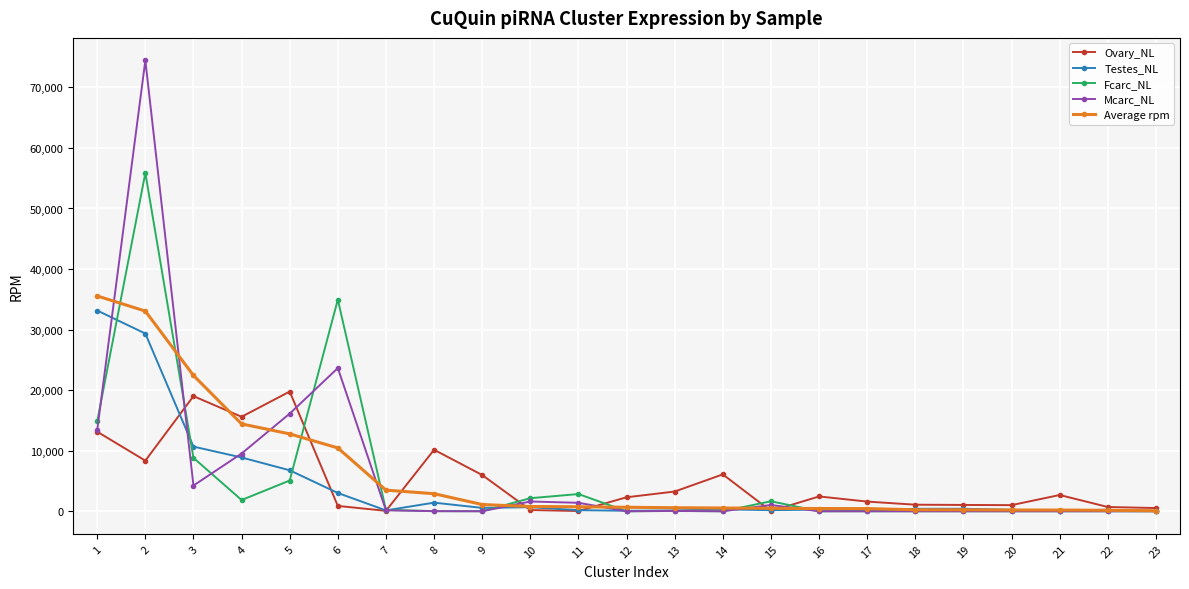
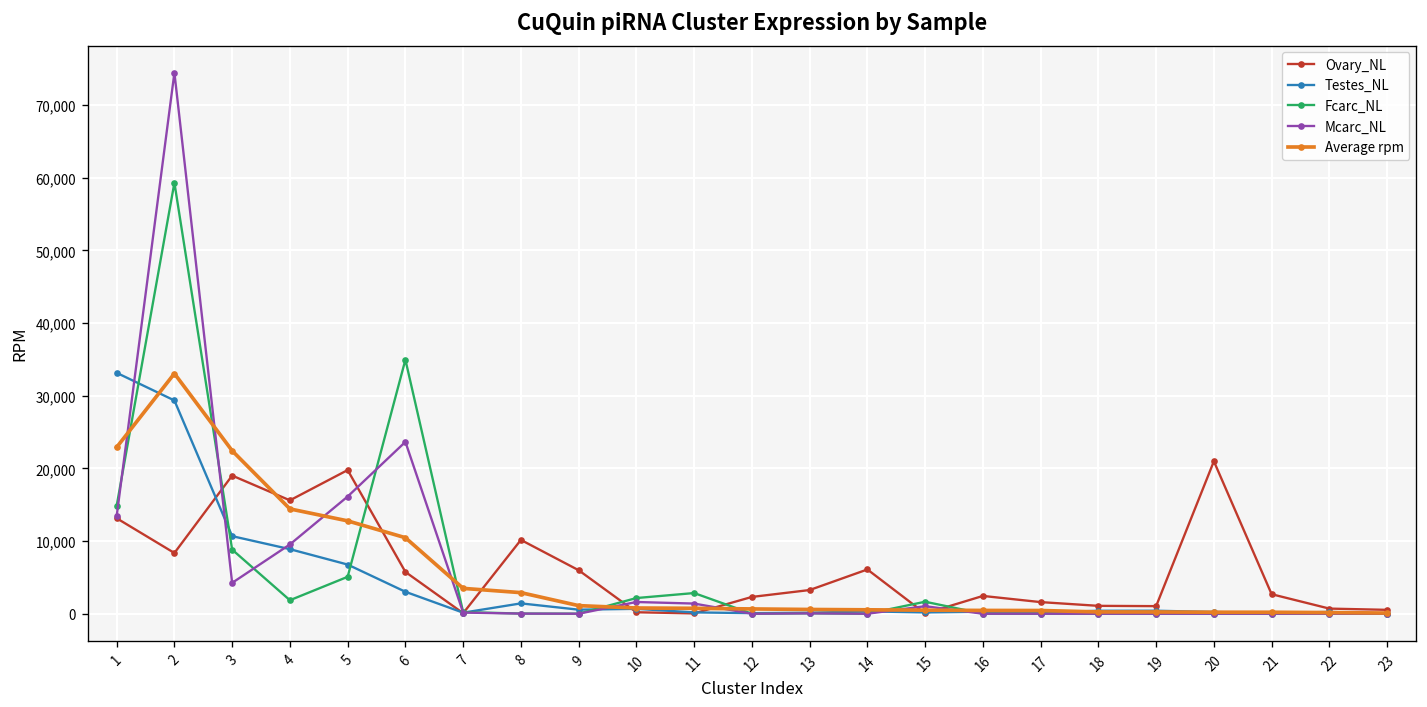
  {
    "Ovary_NL": {
      "2": "8,000",
      "3": "19,000",
      "4": "16,000",
      "5": "20,000",
-     "6": "1,000",
+     "6": "6,000",
      "8": "10,000",
      "9": "6,000",
      "10": "0",
      "12": "2,000",
      "13": "3,000",
      "14": "6,000",
      "16": "2,000",
      "17": "2,000",
      "18": "1,000",
      "19": "1,000",
-     "20": "1,000",
+     "20": "21,000",
      "21": "3,000",
      "22": "1,000",
      "23": "1,000"
    },
    "Testes_NL": {
      "1": "33,000",
      "2": "29,000",
      "3": "11,000",
      "4": "9,000",
      "5": "7,000",
      "6": "3,000",
      "8": "1,000",
      "9": "1,000"
    },
    "Fcarc_NL": {
      "1": "15,000",
-     "2": "56,000",
+     "2": "59,000",
      "3": "9,000",
      "4": "2,000",
      "5": "5,000",
      "6": "35,000",
      "10": "2,000",
      "11": "3,000",
      "15": "2,000"
    },
    "Mcarc_NL": {
      "2": "74,000",
      "3": "4,000",
      "4": "10,000",
      "5": "16,000",
      "6": "24,000",
      "10": "2,000",
      "11": "1,000",
      "15": "1,000"
    },
    "Average rpm": {
-     "1": "36,000",
+     "1": "23,000",
      "2": "33,000",
      "3": "22,000",
      "4": "14,000",
      "5": "13,000",
      "6": "10,000",
      "7": "3,000",
      "8": "3,000",
      "9": "1,000",
      "11": "1,000",
      "12": "1,000",
      "13": "1,000"
    }
  }
